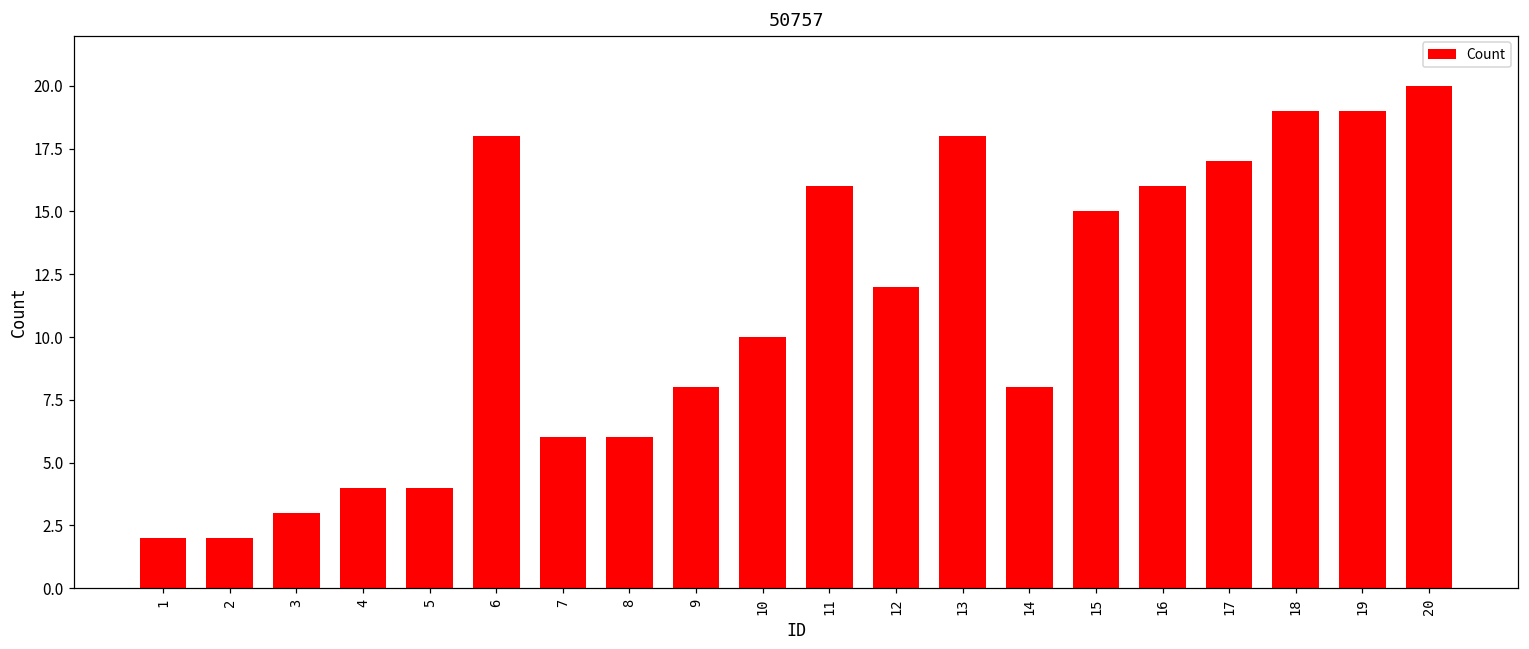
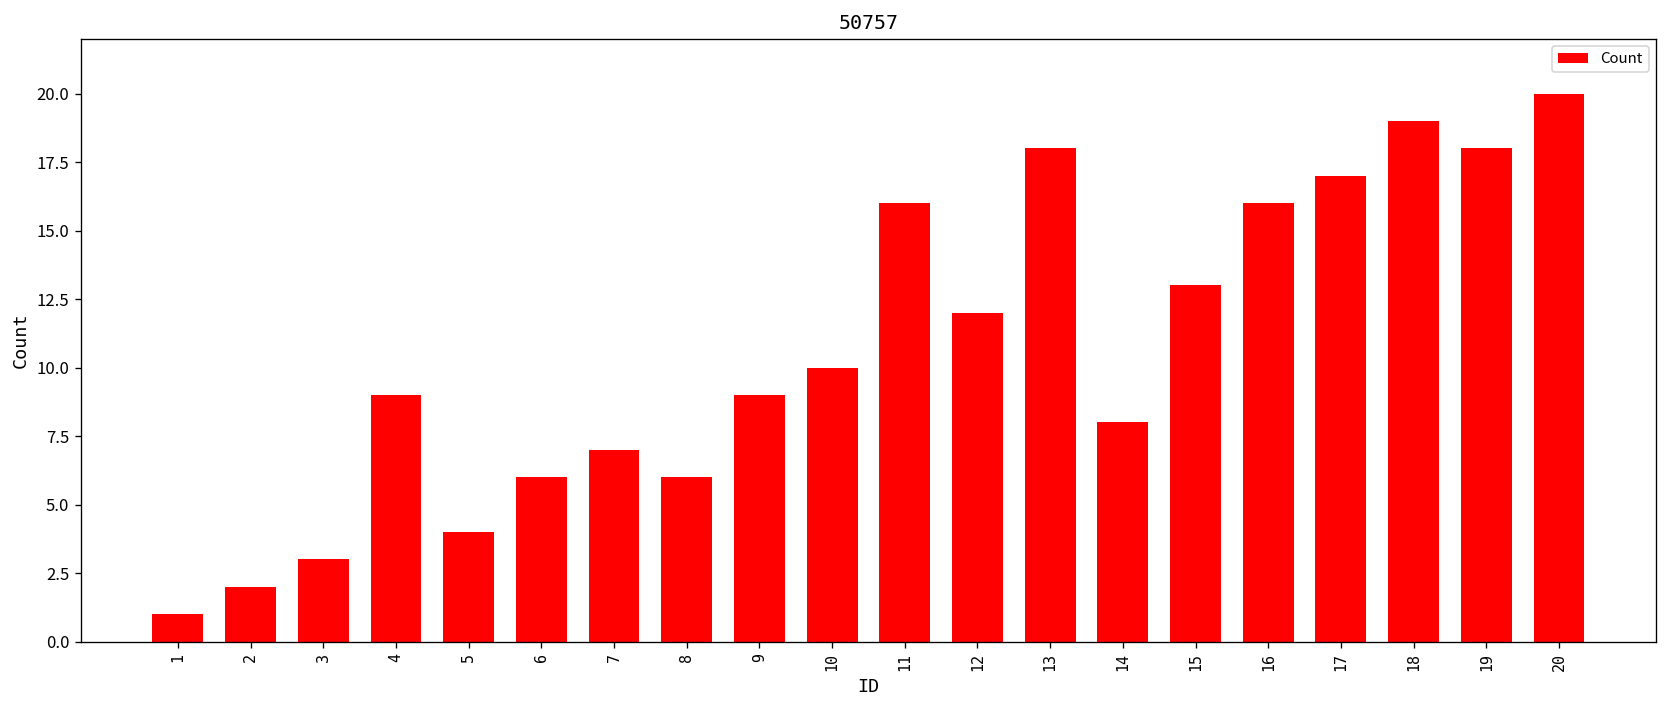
  {
-   "1": 2,
+   "1": 1,
    "2": 2,
    "3": 3,
-   "4": 4,
+   "4": 9,
    "5": 4,
-   "6": 18,
-   "7": 6,
+   "6": 6,
+   "7": 7,
    "8": 6,
-   "9": 8,
+   "9": 9,
    "10": 10,
    "11": 16,
    "12": 12,
    "13": 18,
    "14": 8,
-   "15": 15,
+   "15": 13,
    "16": 16,
    "17": 17,
    "18": 19,
-   "19": 19,
+   "19": 18,
    "20": 20
  }
